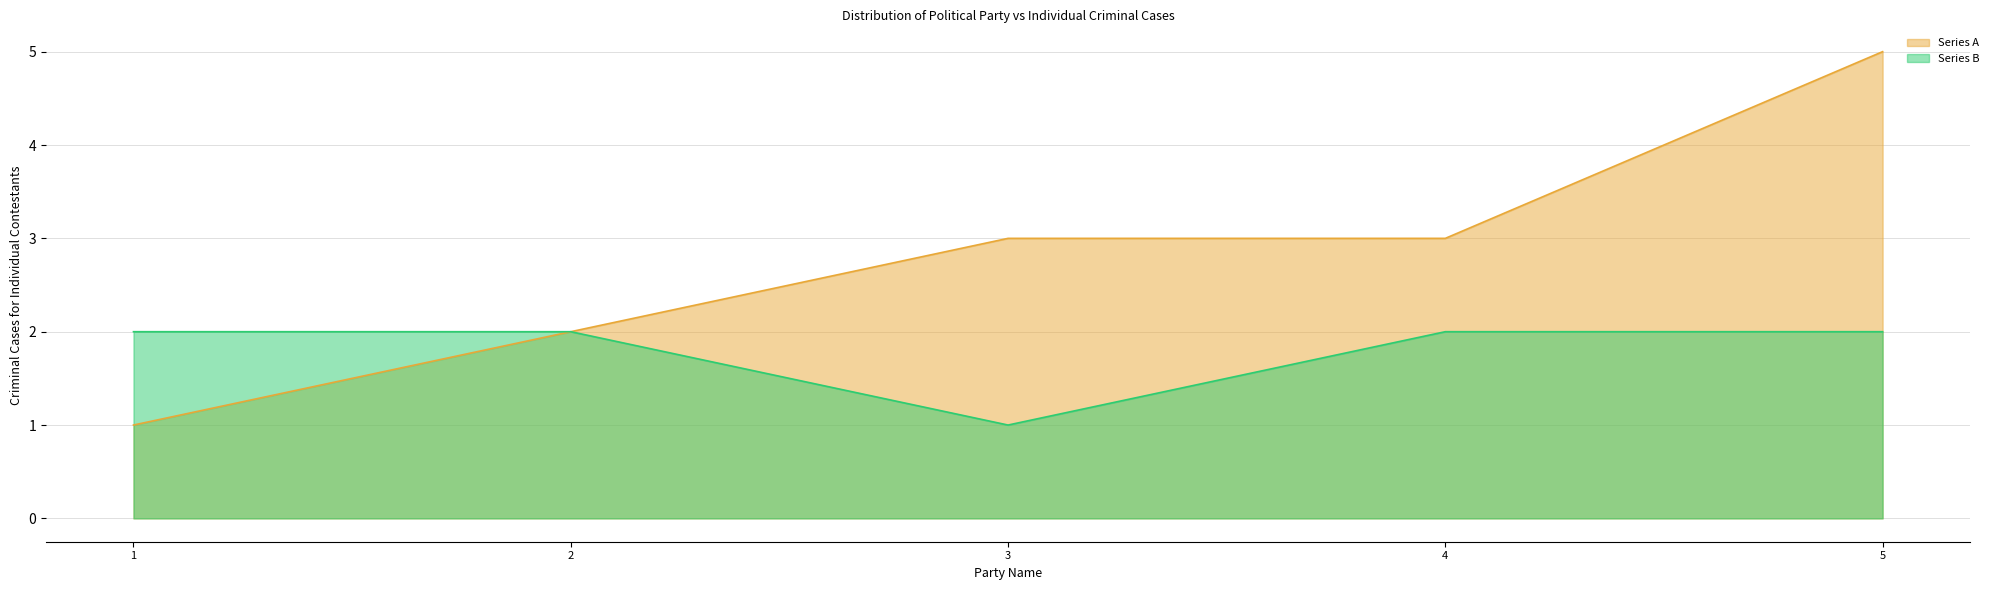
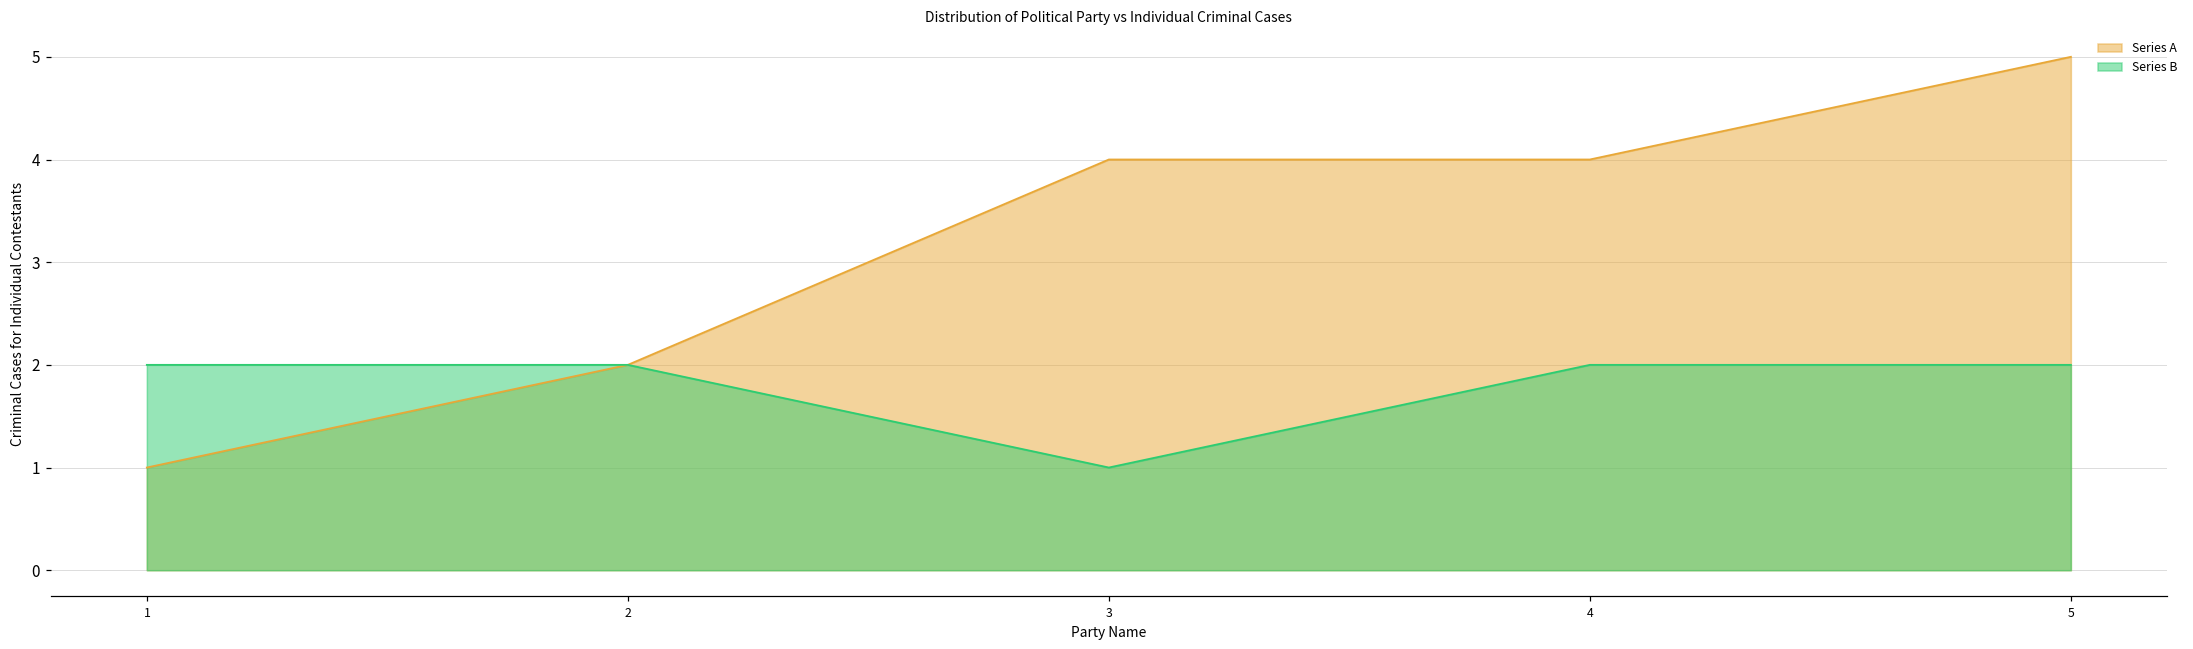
  {
    "Series A": {
      "1": 1,
-     "3": 3,
-     "4": 3,
+     "3": 4,
+     "4": 4,
      "5": 5
    },
    "Series B": {
      "1": 2,
      "3": 1,
      "4": 2,
      "5": 2
    }
  }
